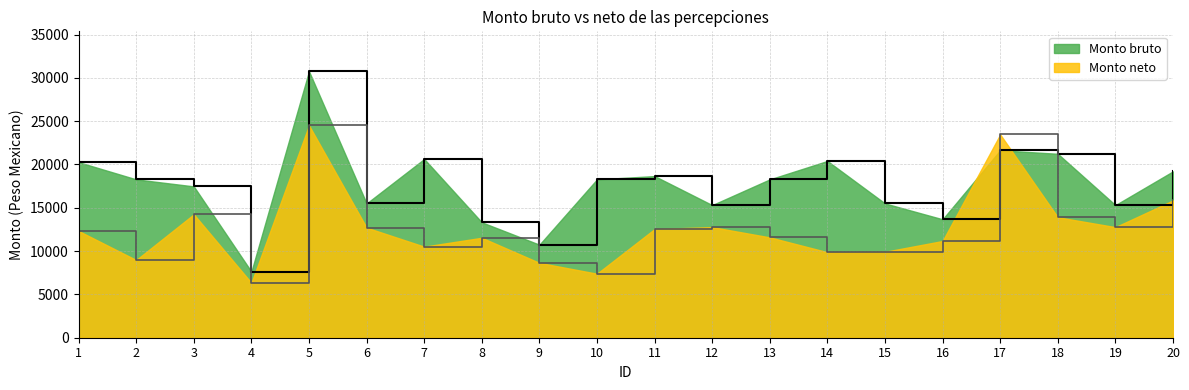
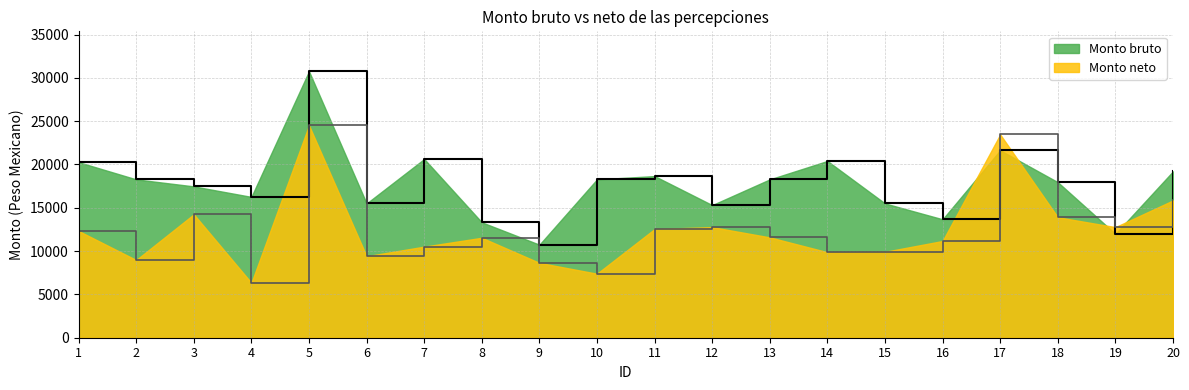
  {
    "Monto bruto": {
      "1": 20000,
      "2": 18000,
      "3": 17000,
-     "4": 8000,
+     "4": 16000,
      "5": 31000,
      "6": 16000,
      "7": 21000,
      "8": 13000,
      "9": 11000,
      "10": 18000,
      "11": 19000,
      "12": 15000,
      "13": 18000,
      "14": 20000,
      "15": 16000,
      "16": 14000,
      "17": 22000,
-     "18": 21000,
-     "19": 15000,
+     "18": 18000,
+     "19": 12000,
      "20": 19000
    },
    "Monto neto": {
      "1": 12000,
      "2": 9000,
      "3": 14000,
      "4": 6000,
      "5": 25000,
-     "6": 13000,
+     "6": 9000,
      "7": 11000,
      "8": 12000,
      "9": 9000,
      "10": 7000,
      "11": 13000,
      "12": 13000,
      "13": 12000,
      "14": 10000,
      "15": 10000,
      "16": 11000,
      "17": 23000,
      "18": 14000,
      "19": 13000,
      "20": 16000
    }
  }
